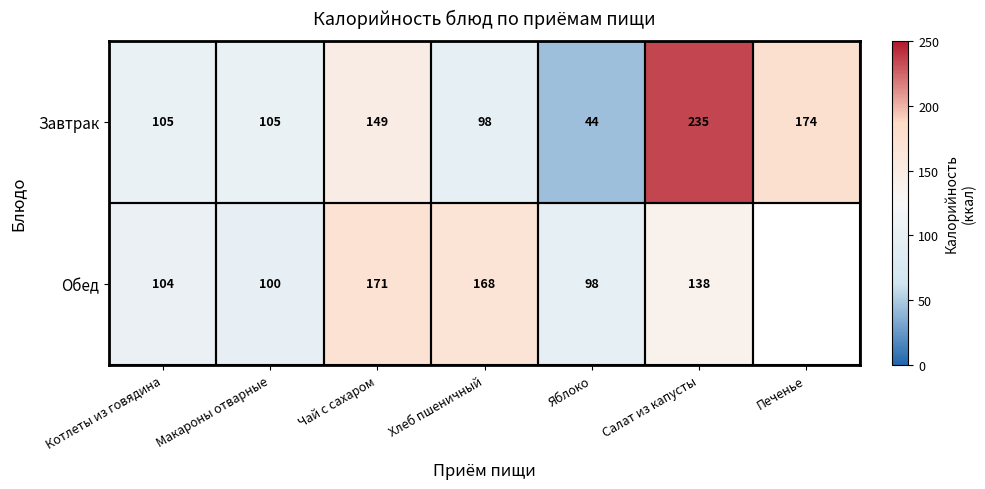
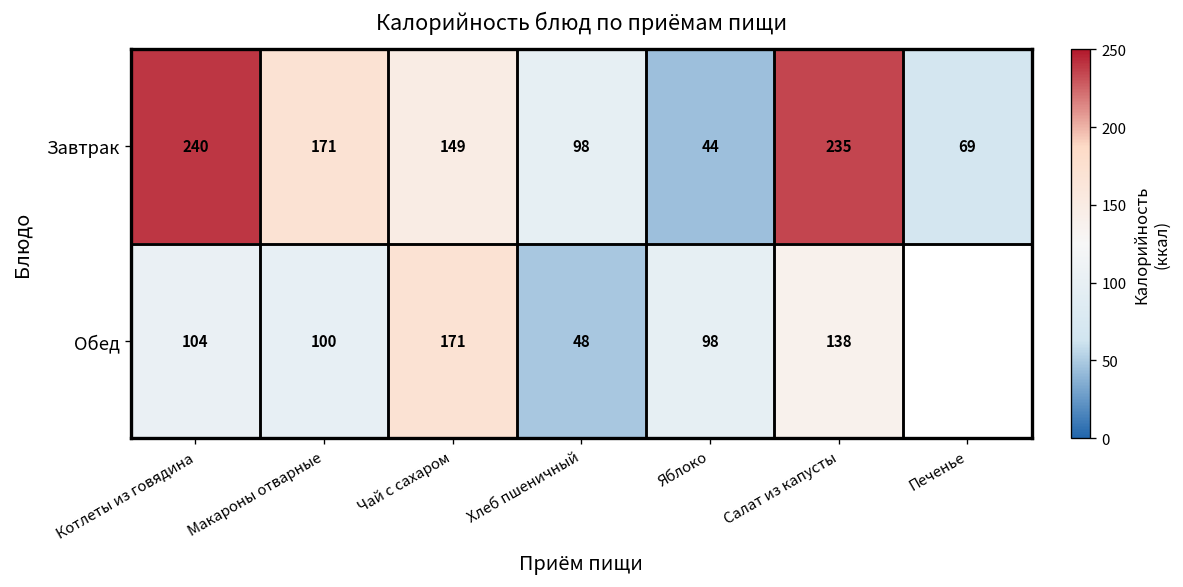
  {
    "Завтрак": {
-     "Котлеты из говядина": 105,
-     "Макароны отварные": 105,
+     "Котлеты из говядина": 240,
+     "Макароны отварные": 171,
      "Чай с сахаром": 149,
      "Хлеб пшеничный": 98,
      "Яблоко": 44,
      "Салат из капусты": 235,
-     "Печенье": 174
+     "Печенье": 69
    },
    "Обед": {
      "Котлеты из говядина": 104,
      "Макароны отварные": 100,
      "Чай с сахаром": 171,
-     "Хлеб пшеничный": 168,
+     "Хлеб пшеничный": 48,
      "Яблоко": 98,
      "Салат из капусты": 138
    }
  }
